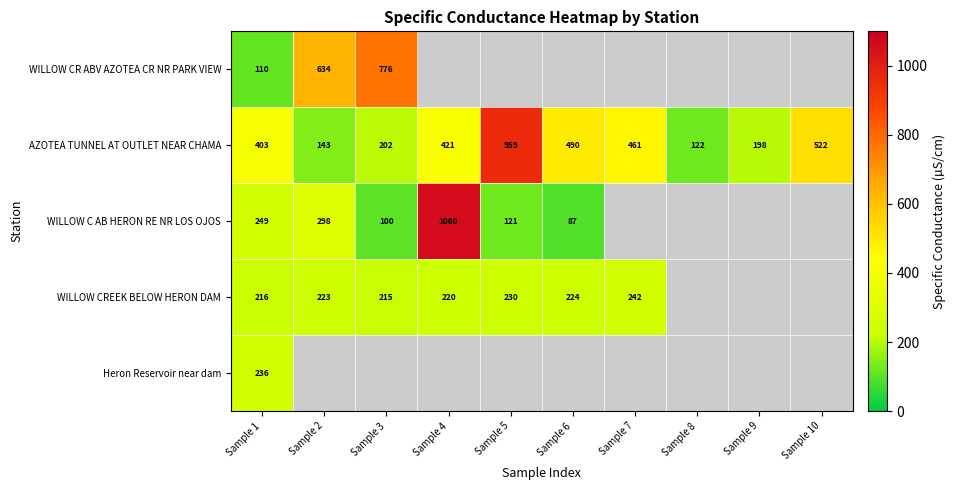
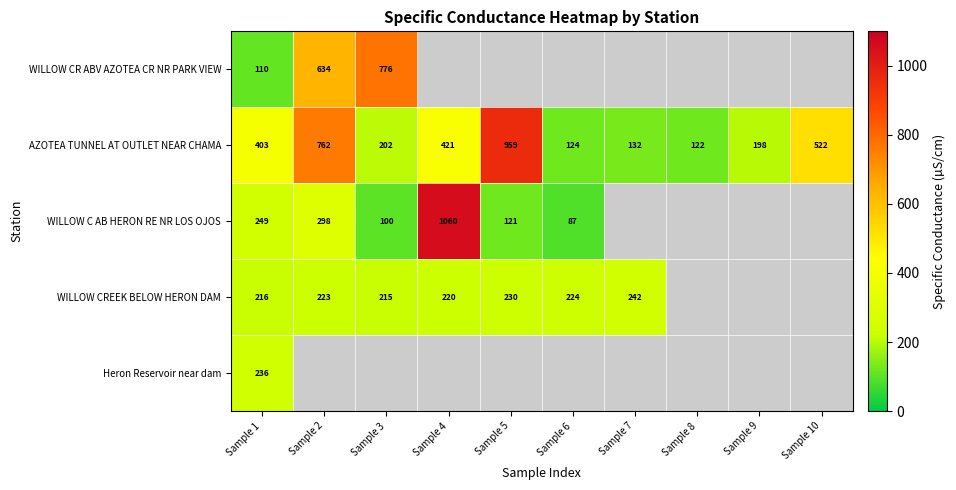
  {
    "WILLOW CR ABV AZOTEA CR NR PARK VIEW": {
      "Sample 1": 110,
      "Sample 2": 634,
      "Sample 3": 776
    },
    "AZOTEA TUNNEL AT OUTLET NEAR CHAMA": {
      "Sample 1": 403,
-     "Sample 2": 143,
+     "Sample 2": 762,
      "Sample 3": 202,
      "Sample 4": 421,
      "Sample 5": 959,
-     "Sample 6": 490,
-     "Sample 7": 461,
+     "Sample 6": 124,
+     "Sample 7": 132,
      "Sample 8": 122,
      "Sample 9": 198,
      "Sample 10": 522
    },
    "WILLOW C AB HERON RE NR LOS OJOS": {
      "Sample 1": 249,
      "Sample 2": 298,
      "Sample 3": 100,
      "Sample 4": 1060,
      "Sample 5": 121,
      "Sample 6": 87
    },
    "WILLOW CREEK BELOW HERON DAM": {
      "Sample 1": 216,
      "Sample 2": 223,
      "Sample 3": 215,
      "Sample 4": 220,
      "Sample 5": 230,
      "Sample 6": 224,
      "Sample 7": 242
    },
    "Heron Reservoir near dam": {
      "Sample 1": 236
    }
  }
